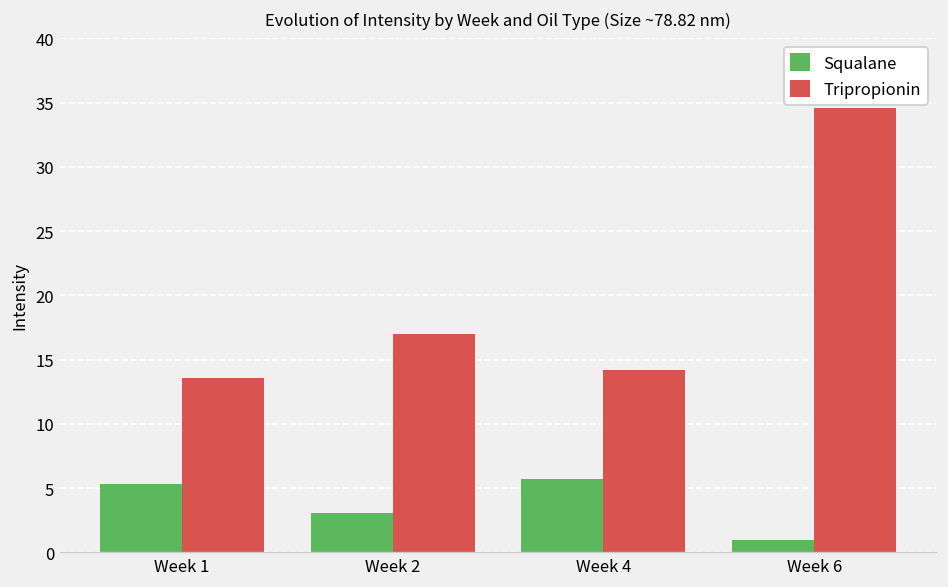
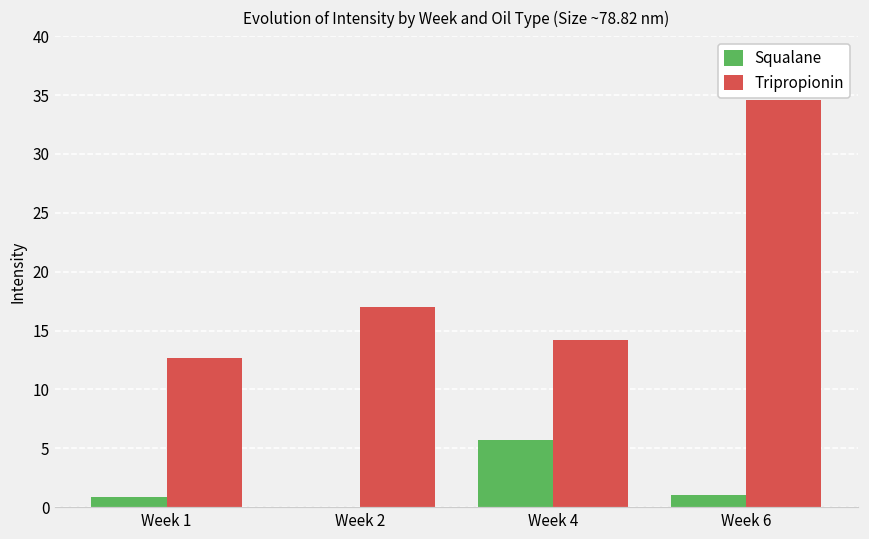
  {
    "Squalane": {
-     "Week 1": 5.3,
-     "Week 2": 3.1,
+     "Week 1": 0.9,
+     "Week 2": 0.0,
      "Week 4": 5.7,
      "Week 6": 1.0
    },
    "Tripropionin": {
-     "Week 1": 13.6,
+     "Week 1": 12.7,
      "Week 2": 17.0,
      "Week 4": 14.2,
      "Week 6": 34.6
    }
  }
